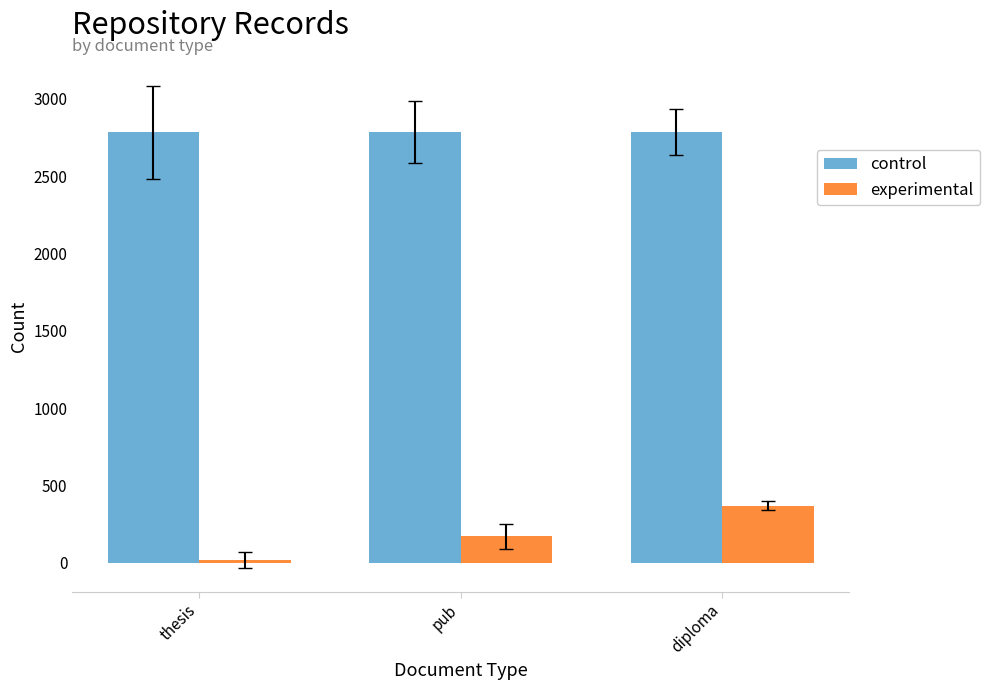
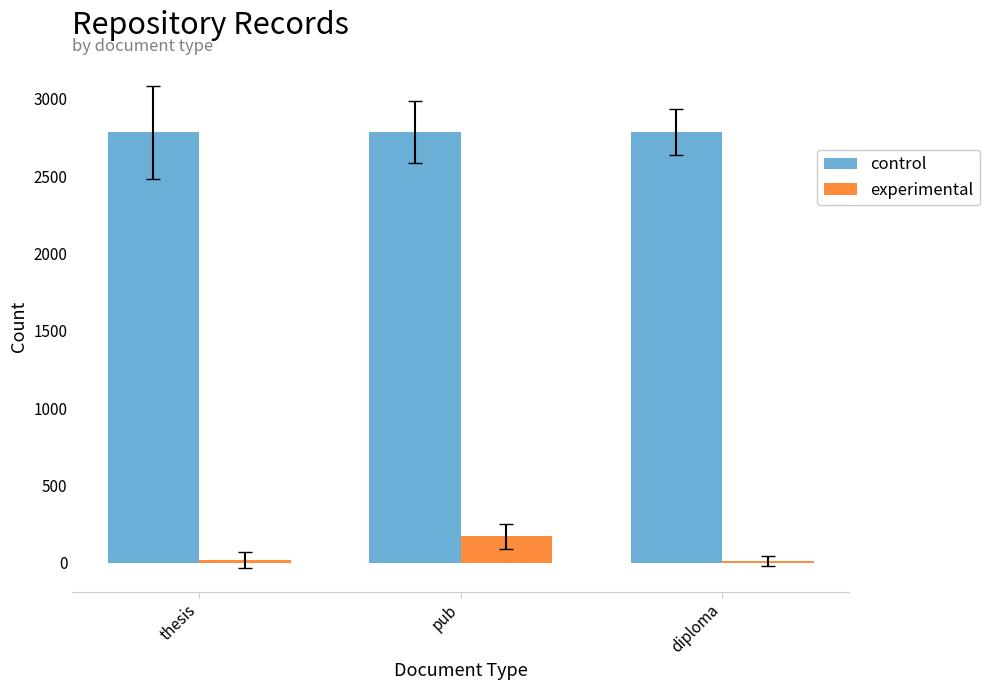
  {
    "control": {
      "thesis": 2780,
      "pub": 2780,
      "diploma": 2780
    },
    "experimental": {
      "thesis": 20,
      "pub": 170,
-     "diploma": 370
+     "diploma": 10
    }
  }
